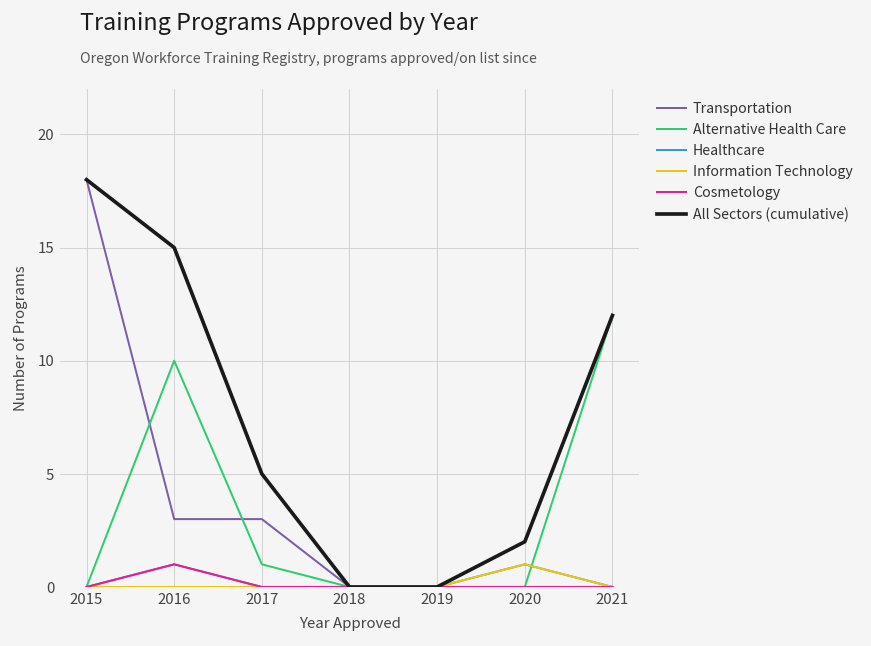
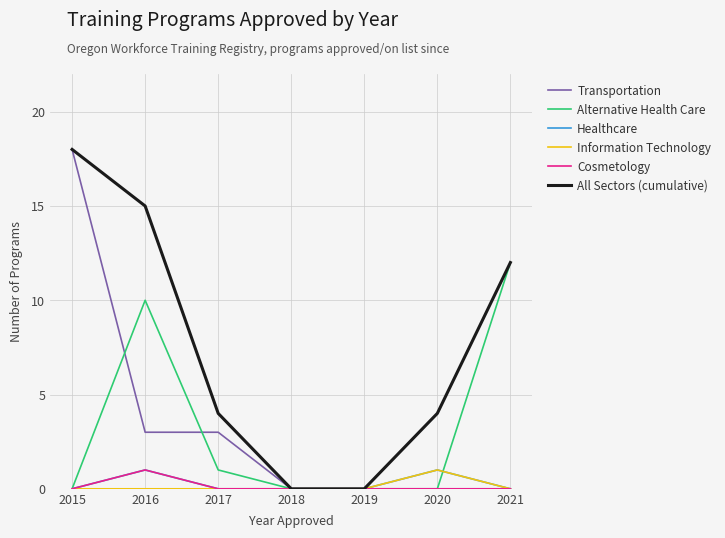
  {
    "Transportation": {
      "2016": 3,
      "2017": 3
    },
    "Alternative Health Care": {
      "2016": 10,
      "2017": 1
    },
    "Information Technology": {
      "2016": 0
    },
    "All Sectors (cumulative)": {
      "2016": 15,
-     "2017": 5,
-     "2020": 2
+     "2017": 4,
+     "2020": 4
    }
  }
